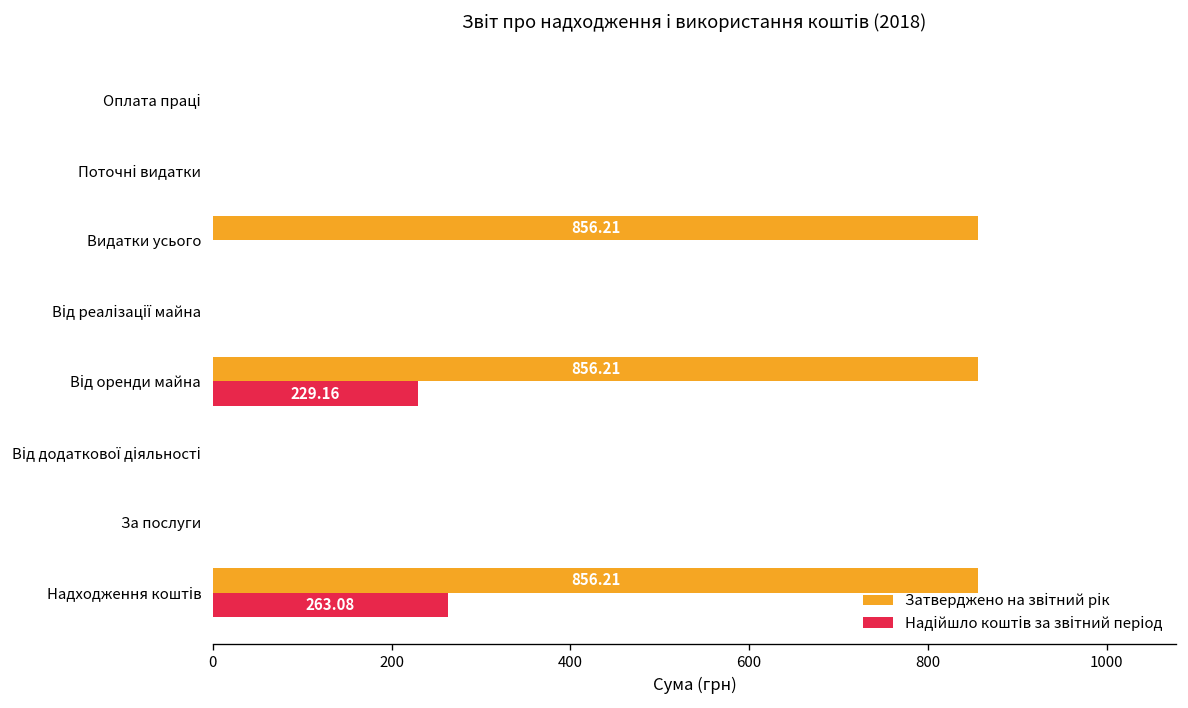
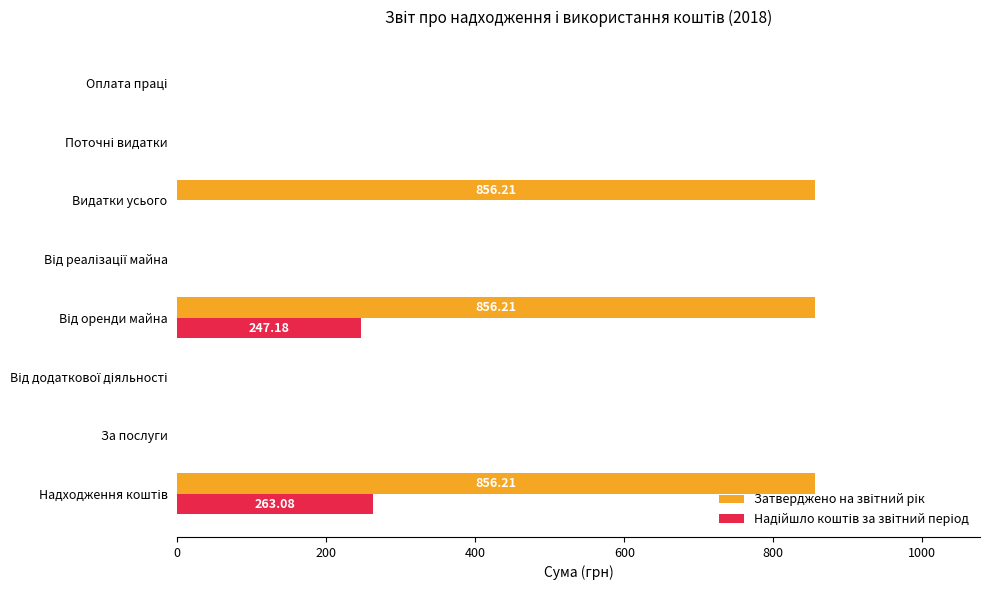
  {
    "Затверджено на звітний рік": {
      "Видатки усього": 856.21,
      "Від оренди майна": 856.21,
      "Надходження коштів": 856.21
    },
    "Надійшло коштів за звітний період": {
-     "Від оренди майна": 229.16,
+     "Від оренди майна": 247.18,
      "Надходження коштів": 263.08
    }
  }
